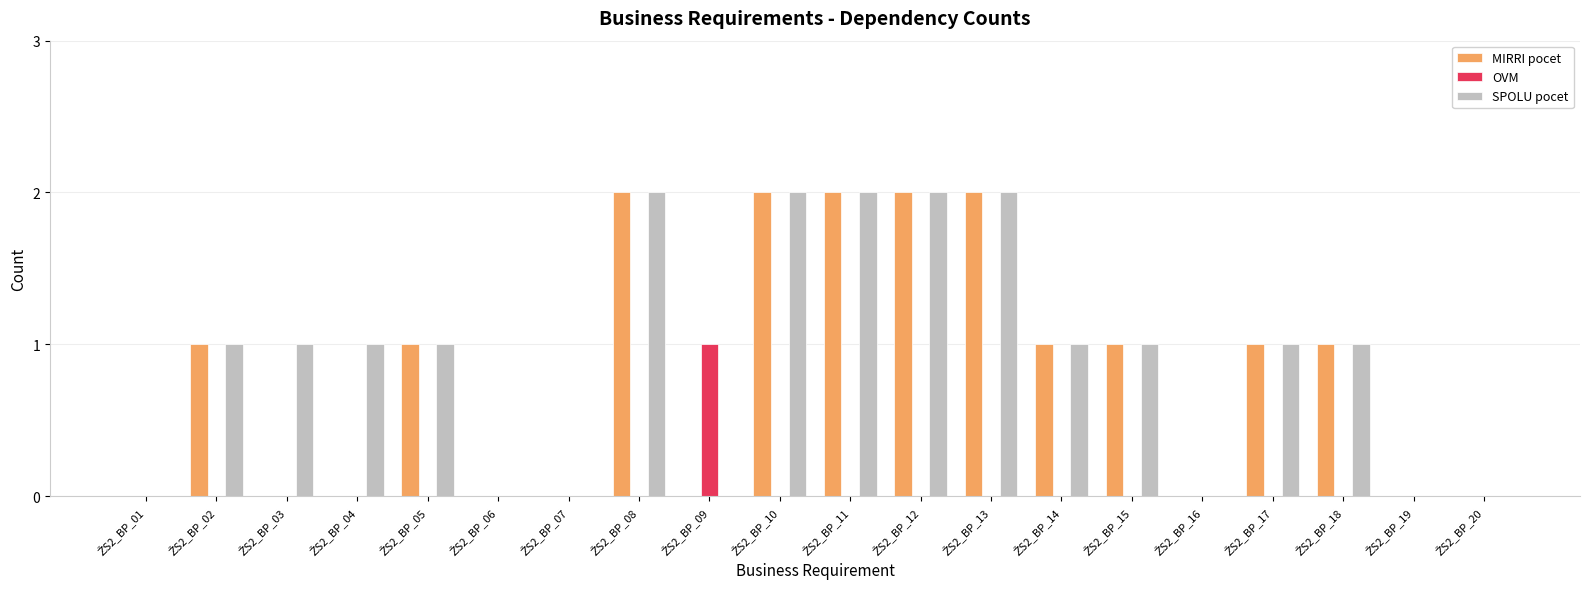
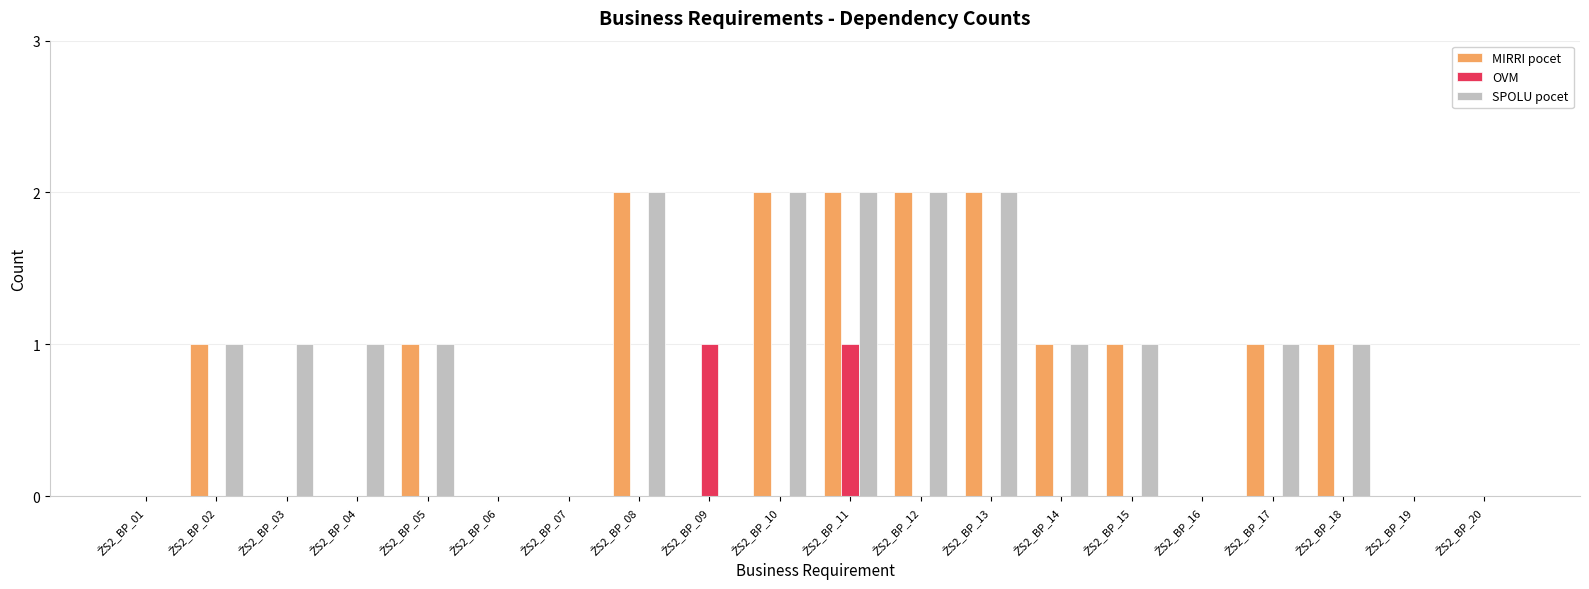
  {
    "MIRRI pocet": {
      "ŽS2_BP_01": 0,
      "ŽS2_BP_02": 1,
      "ŽS2_BP_03": 0,
      "ŽS2_BP_04": 0,
      "ŽS2_BP_05": 1,
      "ŽS2_BP_06": 0,
      "ŽS2_BP_07": 0,
      "ŽS2_BP_08": 2,
      "ŽS2_BP_09": 0,
      "ŽS2_BP_10": 2,
      "ŽS2_BP_11": 2,
      "ŽS2_BP_12": 2,
      "ŽS2_BP_13": 2,
      "ŽS2_BP_14": 1,
      "ŽS2_BP_15": 1,
      "ŽS2_BP_16": 0,
      "ŽS2_BP_17": 1,
      "ŽS2_BP_18": 1,
      "ŽS2_BP_19": 0,
      "ŽS2_BP_20": 0
    },
    "OVM": {
      "ŽS2_BP_01": 0,
      "ŽS2_BP_02": 0,
      "ŽS2_BP_03": 0,
      "ŽS2_BP_04": 0,
      "ŽS2_BP_05": 0,
      "ŽS2_BP_06": 0,
      "ŽS2_BP_07": 0,
      "ŽS2_BP_08": 0,
      "ŽS2_BP_09": 1,
      "ŽS2_BP_10": 0,
-     "ŽS2_BP_11": 0,
+     "ŽS2_BP_11": 1,
      "ŽS2_BP_12": 0,
      "ŽS2_BP_13": 0,
      "ŽS2_BP_14": 0,
      "ŽS2_BP_15": 0,
      "ŽS2_BP_16": 0,
      "ŽS2_BP_17": 0,
      "ŽS2_BP_18": 0,
      "ŽS2_BP_19": 0,
      "ŽS2_BP_20": 0
    },
    "SPOLU pocet": {
      "ŽS2_BP_01": 0,
      "ŽS2_BP_02": 1,
      "ŽS2_BP_03": 1,
      "ŽS2_BP_04": 1,
      "ŽS2_BP_05": 1,
      "ŽS2_BP_06": 0,
      "ŽS2_BP_07": 0,
      "ŽS2_BP_08": 2,
      "ŽS2_BP_09": 0,
      "ŽS2_BP_10": 2,
      "ŽS2_BP_11": 2,
      "ŽS2_BP_12": 2,
      "ŽS2_BP_13": 2,
      "ŽS2_BP_14": 1,
      "ŽS2_BP_15": 1,
      "ŽS2_BP_16": 0,
      "ŽS2_BP_17": 1,
      "ŽS2_BP_18": 1,
      "ŽS2_BP_19": 0,
      "ŽS2_BP_20": 0
    }
  }
